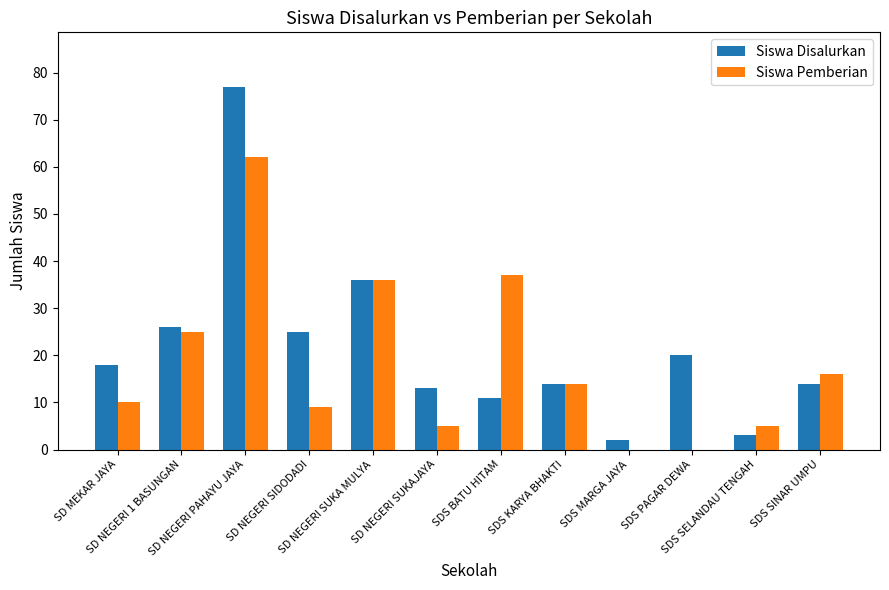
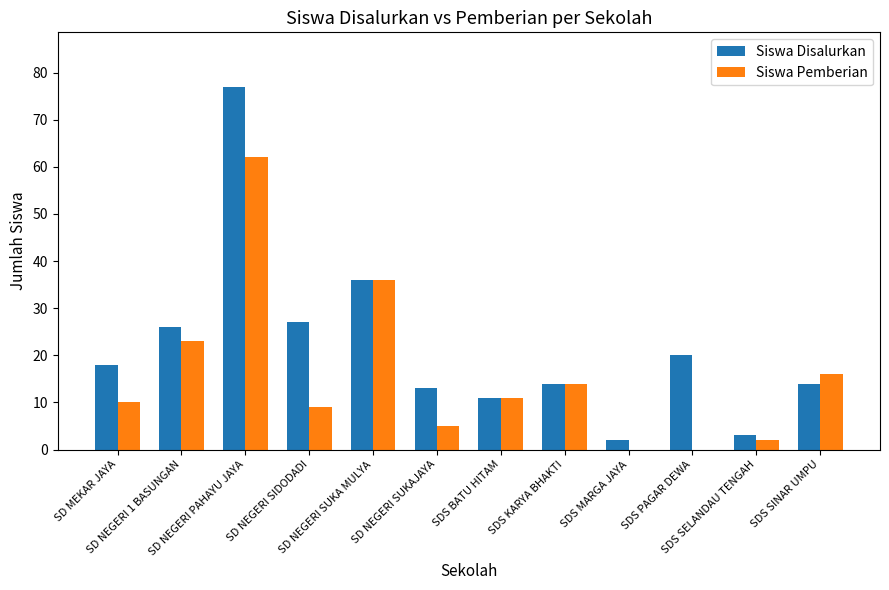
  {
    "Siswa Disalurkan": {
      "SD MEKAR JAYA": 18,
      "SD NEGERI 1 BASUNGAN": 26,
      "SD NEGERI PAHAYU JAYA": 77,
-     "SD NEGERI SIDODADI": 25,
+     "SD NEGERI SIDODADI": 27,
      "SD NEGERI SUKA MULYA": 36,
      "SD NEGERI SUKAJAYA": 13,
      "SDS BATU HITAM": 11,
      "SDS KARYA BHAKTI": 14,
      "SDS MARGA JAYA": 2,
      "SDS PAGAR DEWA": 20,
      "SDS SELANDAU TENGAH": 3,
      "SDS SINAR UMPU": 14
    },
    "Siswa Pemberian": {
      "SD MEKAR JAYA": 10,
-     "SD NEGERI 1 BASUNGAN": 25,
+     "SD NEGERI 1 BASUNGAN": 23,
      "SD NEGERI PAHAYU JAYA": 62,
      "SD NEGERI SIDODADI": 9,
      "SD NEGERI SUKA MULYA": 36,
      "SD NEGERI SUKAJAYA": 5,
-     "SDS BATU HITAM": 37,
+     "SDS BATU HITAM": 11,
      "SDS KARYA BHAKTI": 14,
      "SDS MARGA JAYA": 0,
      "SDS PAGAR DEWA": 0,
-     "SDS SELANDAU TENGAH": 5,
+     "SDS SELANDAU TENGAH": 2,
      "SDS SINAR UMPU": 16
    }
  }
